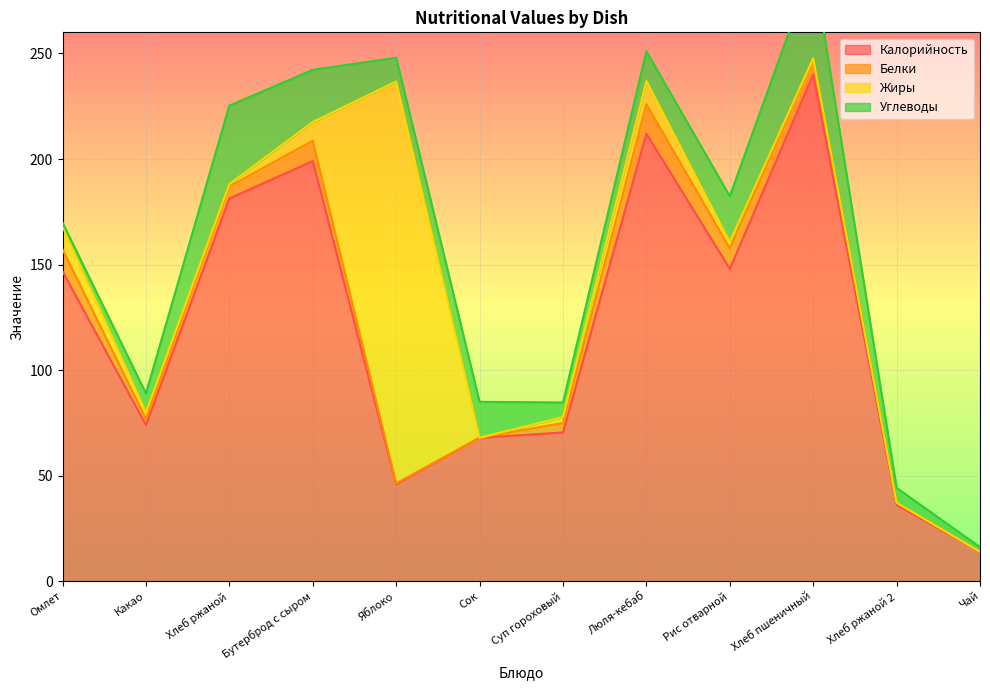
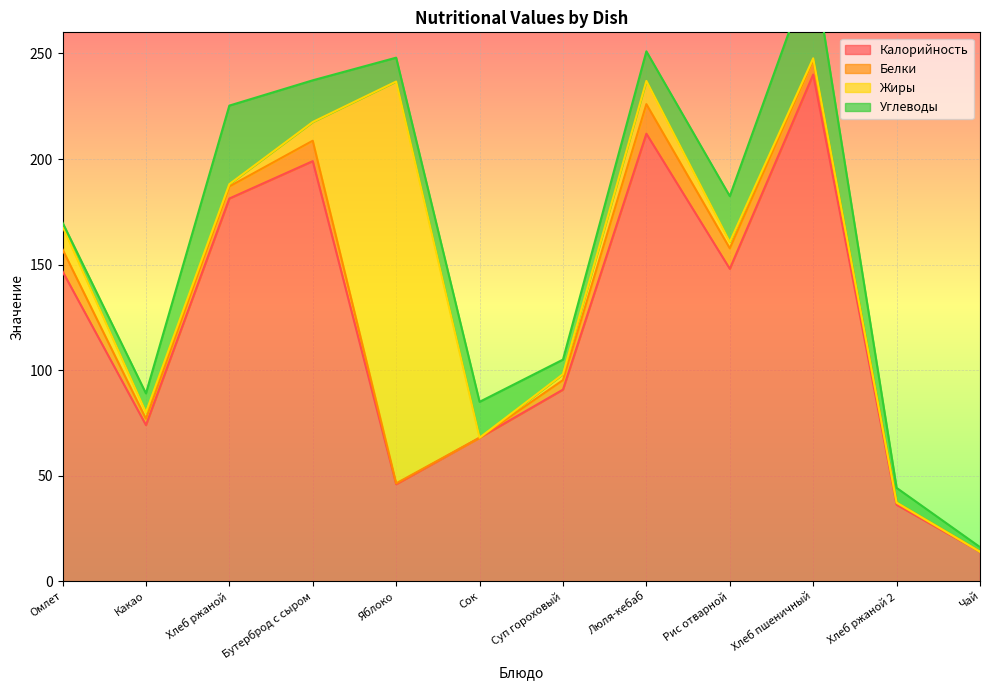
  {
    "Калорийность": {
      "Омлет": 147,
      "Какао": 74,
      "Хлеб ржаной": 181,
      "Бутерброд с сыром": 199,
-     "Суп гороховый": 71,
+     "Суп гороховый": 91,
      "Люля-кебаб": 212,
      "Рис отварной": 148,
      "Хлеб пшеничный": 240
    },
    "Белки": {
      "Омлет": 10,
      "Какао": 3,
      "Бутерброд с сыром": 10,
      "Суп гороховый": 5,
      "Люля-кебаб": 14,
      "Рис отварной": 10
    },
    "Жиры": {
      "Омлет": 11,
      "Какао": 3,
      "Бутерброд с сыром": 9,
      "Яблоко": 190,
      "Суп гороховый": 3,
      "Люля-кебаб": 11,
      "Рис отварной": 3
    },
    "Углеводы": {
      "Омлет": 2,
      "Какао": 9,
      "Хлеб ржаной": 37,
-     "Бутерброд с сыром": 25,
+     "Бутерброд с сыром": 20,
      "Яблоко": 11,
      "Сок": 17,
      "Суп гороховый": 7,
      "Люля-кебаб": 14,
      "Рис отварной": 22,
      "Хлеб ржаной 2": 7,
      "Чай": 2
    }
  }
